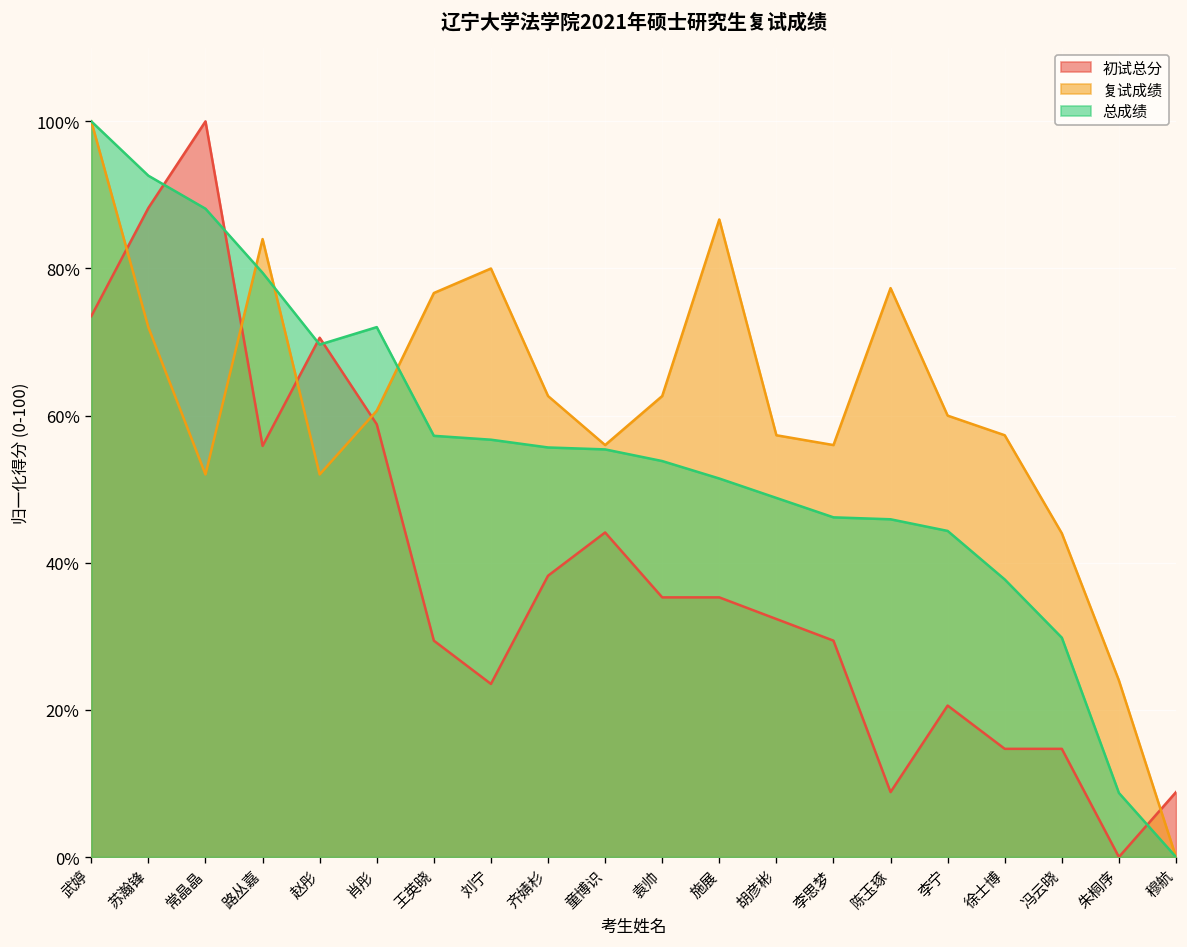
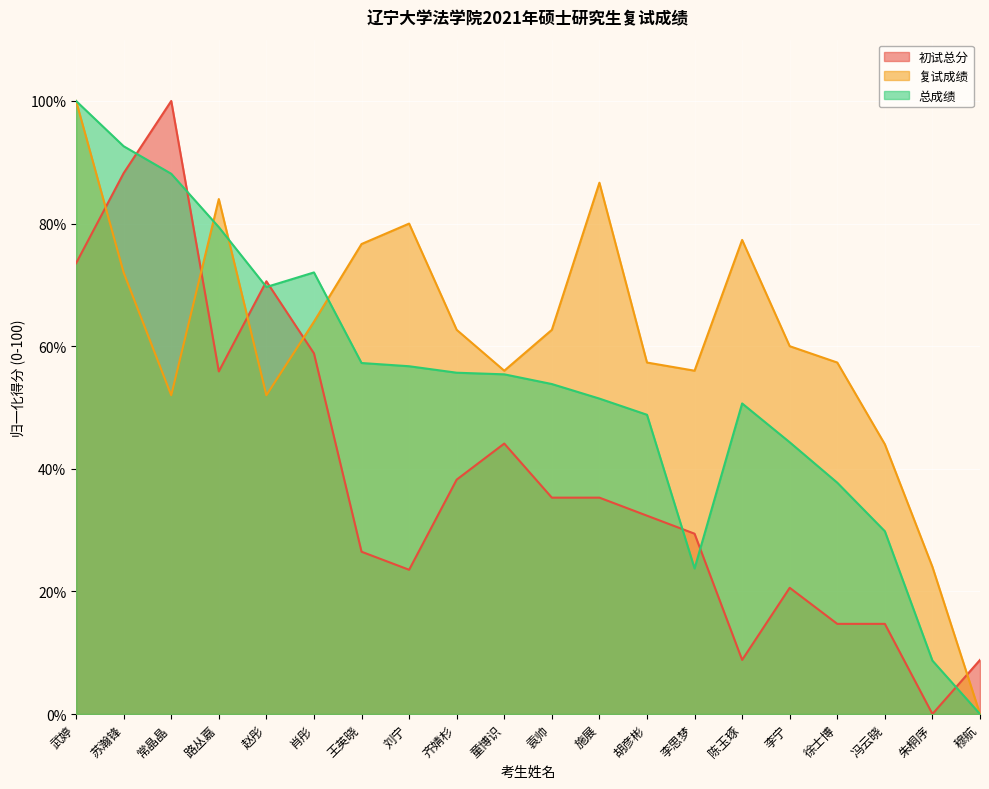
  {
    "初试总分": {
      "武婷": "74%",
      "苏瀚锋": "88%",
      "常晶晶": "100%",
      "路丛嘉": "56%",
      "赵彤": "71%",
      "肖彤": "59%",
-     "王英晓": "29%",
+     "王英晓": "26%",
      "刘宁": "24%",
      "齐婧杉": "38%",
      "童博识": "44%",
      "袁帅": "35%",
      "施展": "35%",
      "胡彦彬": "32%",
      "李思梦": "29%",
      "陈玉琢": "9%",
      "李宁": "21%",
      "徐士博": "15%",
      "冯云晓": "15%",
      "朱桐序": "0%",
      "穆航": "9%"
    },
    "复试成绩": {
      "苏瀚锋": "72%",
      "常晶晶": "52%",
      "路丛嘉": "84%",
      "赵彤": "52%",
-     "肖彤": "61%",
+     "肖彤": "64%",
      "王英晓": "77%",
      "刘宁": "80%",
      "齐婧杉": "63%",
      "童博识": "56%",
      "袁帅": "63%",
      "施展": "87%",
      "胡彦彬": "57%",
      "李思梦": "56%",
      "陈玉琢": "77%",
      "李宁": "60%",
      "徐士博": "57%",
      "冯云晓": "44%",
      "朱桐序": "24%"
    },
    "总成绩": {
      "苏瀚锋": "93%",
      "常晶晶": "88%",
      "路丛嘉": "79%",
      "赵彤": "70%",
      "肖彤": "72%",
      "王英晓": "57%",
      "刘宁": "57%",
      "齐婧杉": "56%",
      "童博识": "55%",
      "袁帅": "54%",
      "施展": "51%",
      "胡彦彬": "49%",
-     "李思梦": "46%",
-     "陈玉琢": "46%",
+     "李思梦": "24%",
+     "陈玉琢": "51%",
      "李宁": "44%",
      "徐士博": "38%",
      "冯云晓": "30%",
      "朱桐序": "9%"
    }
  }
